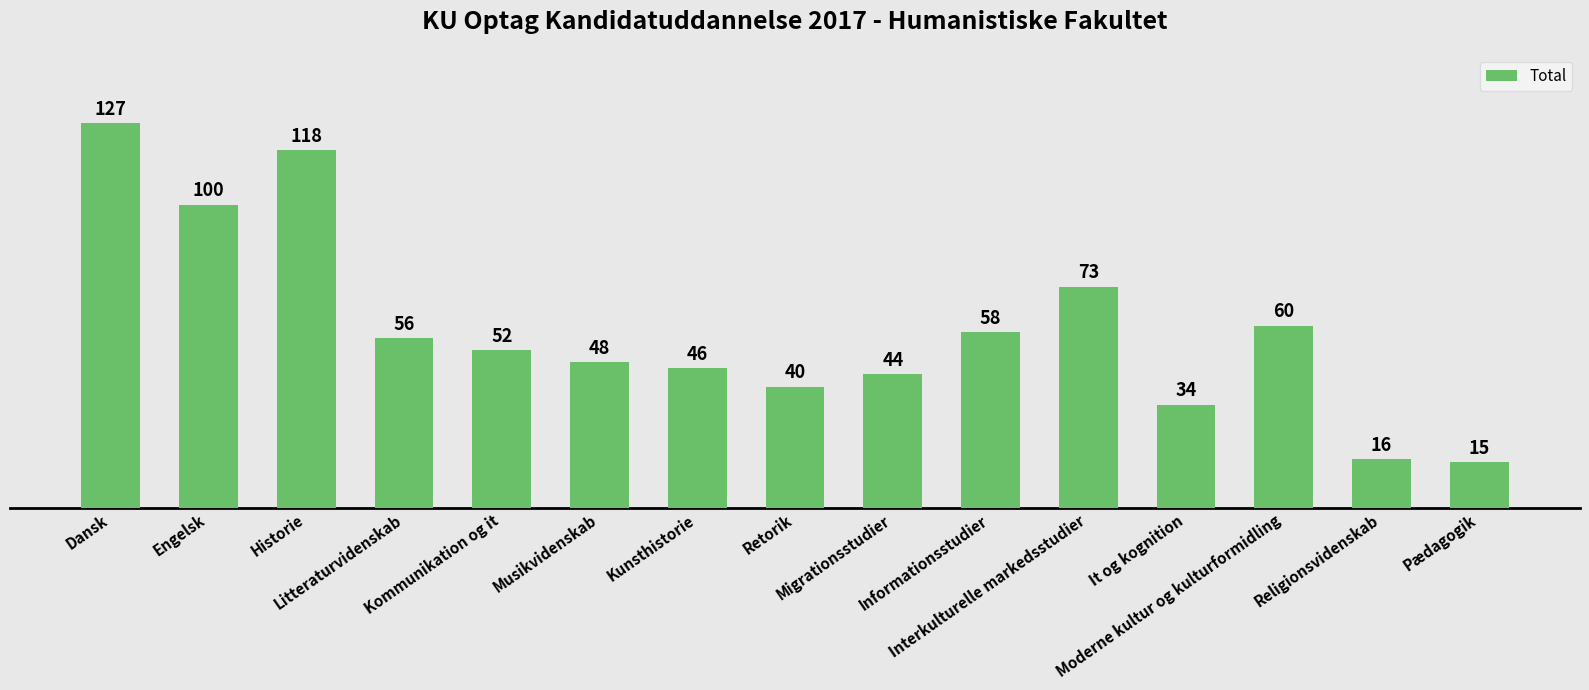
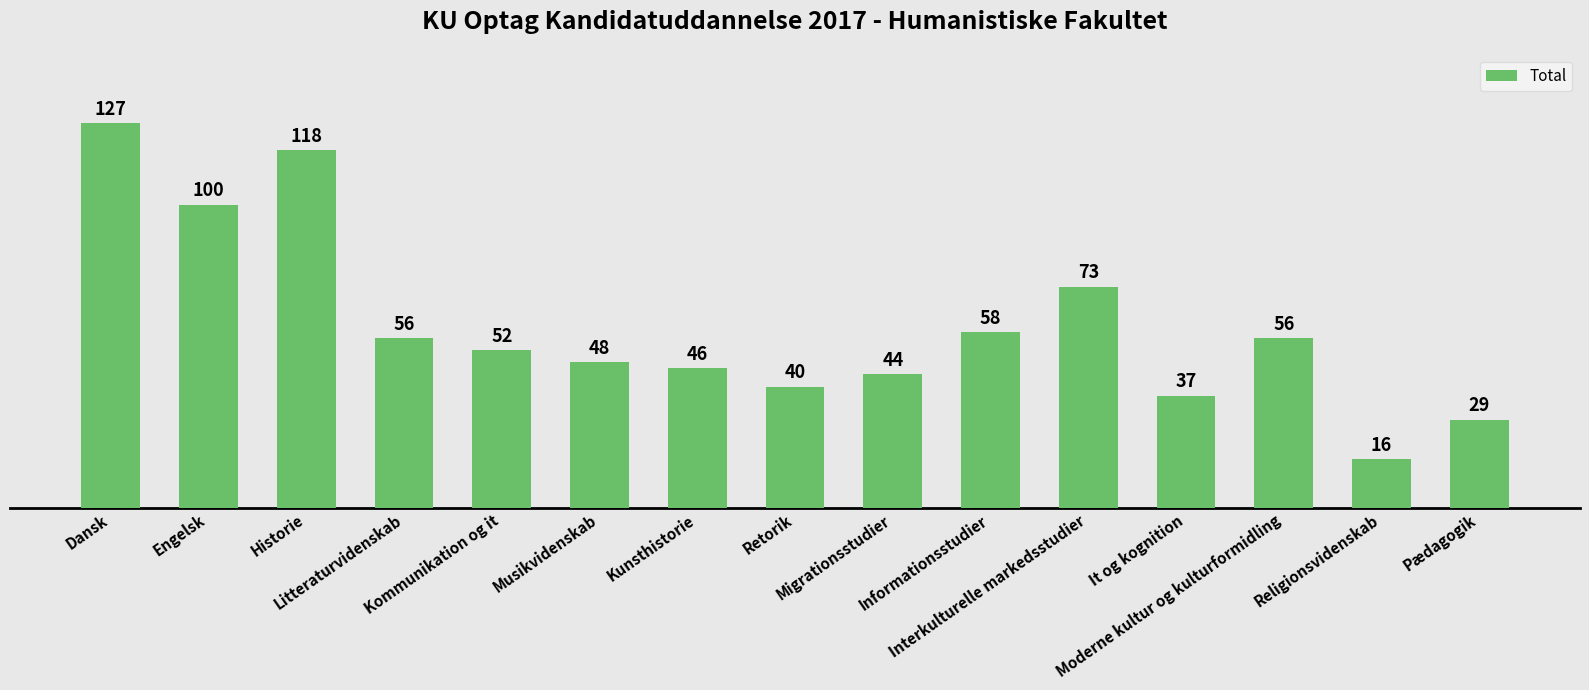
  {
    "Dansk": 127,
    "Engelsk": 100,
    "Historie": 118,
    "Litteraturvidenskab": 56,
    "Kommunikation og it": 52,
    "Musikvidenskab": 48,
    "Kunsthistorie": 46,
    "Retorik": 40,
    "Migrationsstudier": 44,
    "Informationsstudier": 58,
    "Interkulturelle markedsstudier": 73,
-   "It og kognition": 34,
-   "Moderne kultur og kulturformidling": 60,
+   "It og kognition": 37,
+   "Moderne kultur og kulturformidling": 56,
    "Religionsvidenskab": 16,
-   "Pædagogik": 15
+   "Pædagogik": 29
  }
